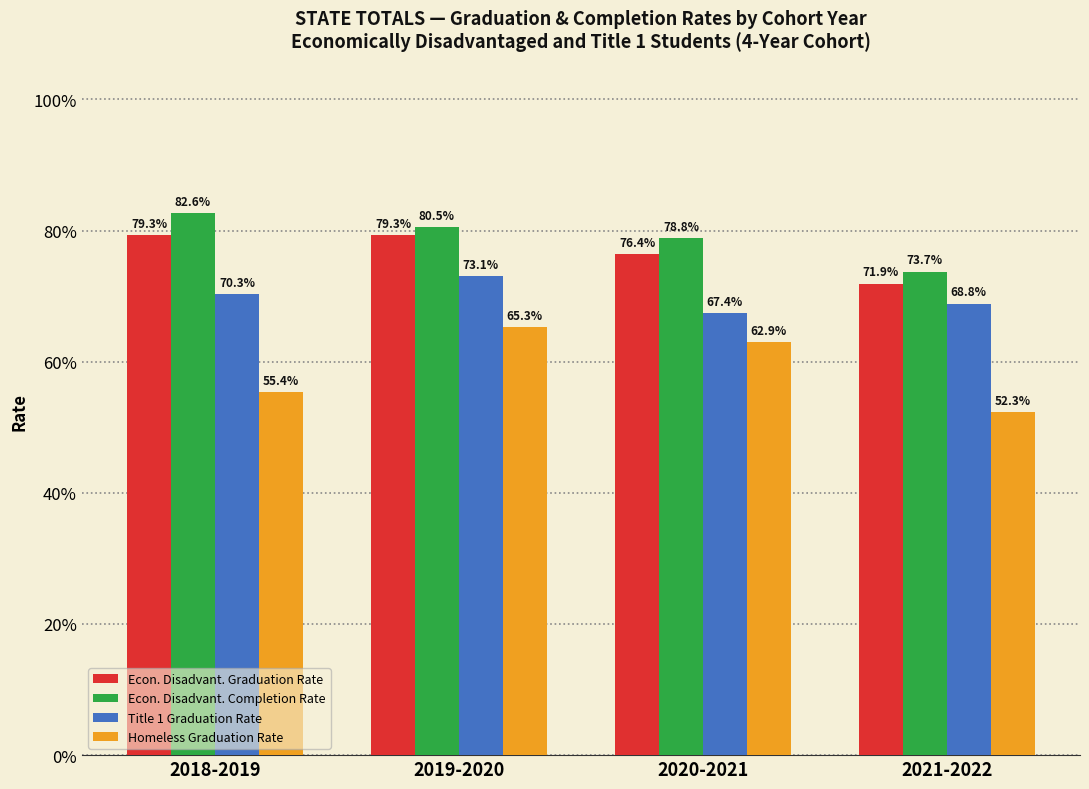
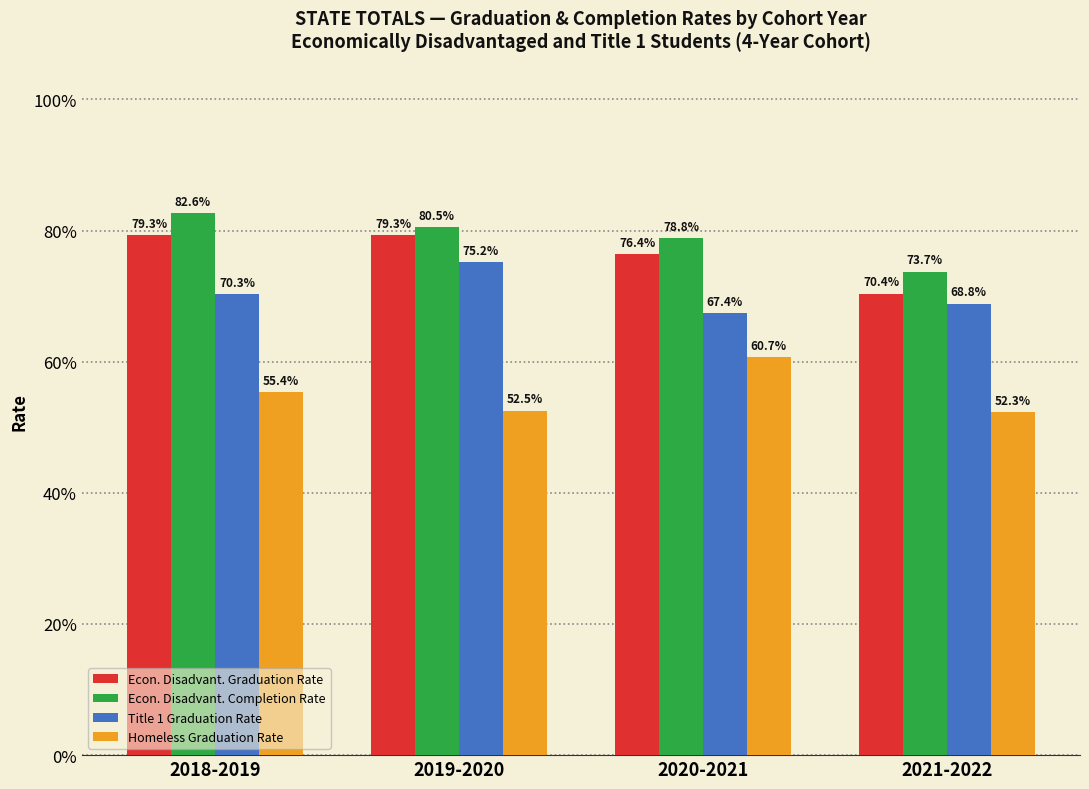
  {
    "Econ. Disadvant. Graduation Rate": {
      "2018-2019": "79.3%",
      "2019-2020": "79.3%",
      "2020-2021": "76.4%",
-     "2021-2022": "71.9%"
+     "2021-2022": "70.4%"
    },
    "Econ. Disadvant. Completion Rate": {
      "2018-2019": "82.6%",
      "2019-2020": "80.5%",
      "2020-2021": "78.8%",
      "2021-2022": "73.7%"
    },
    "Title 1 Graduation Rate": {
      "2018-2019": "70.3%",
-     "2019-2020": "73.1%",
+     "2019-2020": "75.2%",
      "2020-2021": "67.4%",
      "2021-2022": "68.8%"
    },
    "Homeless Graduation Rate": {
      "2018-2019": "55.4%",
-     "2019-2020": "65.3%",
-     "2020-2021": "62.9%",
+     "2019-2020": "52.5%",
+     "2020-2021": "60.7%",
      "2021-2022": "52.3%"
    }
  }
